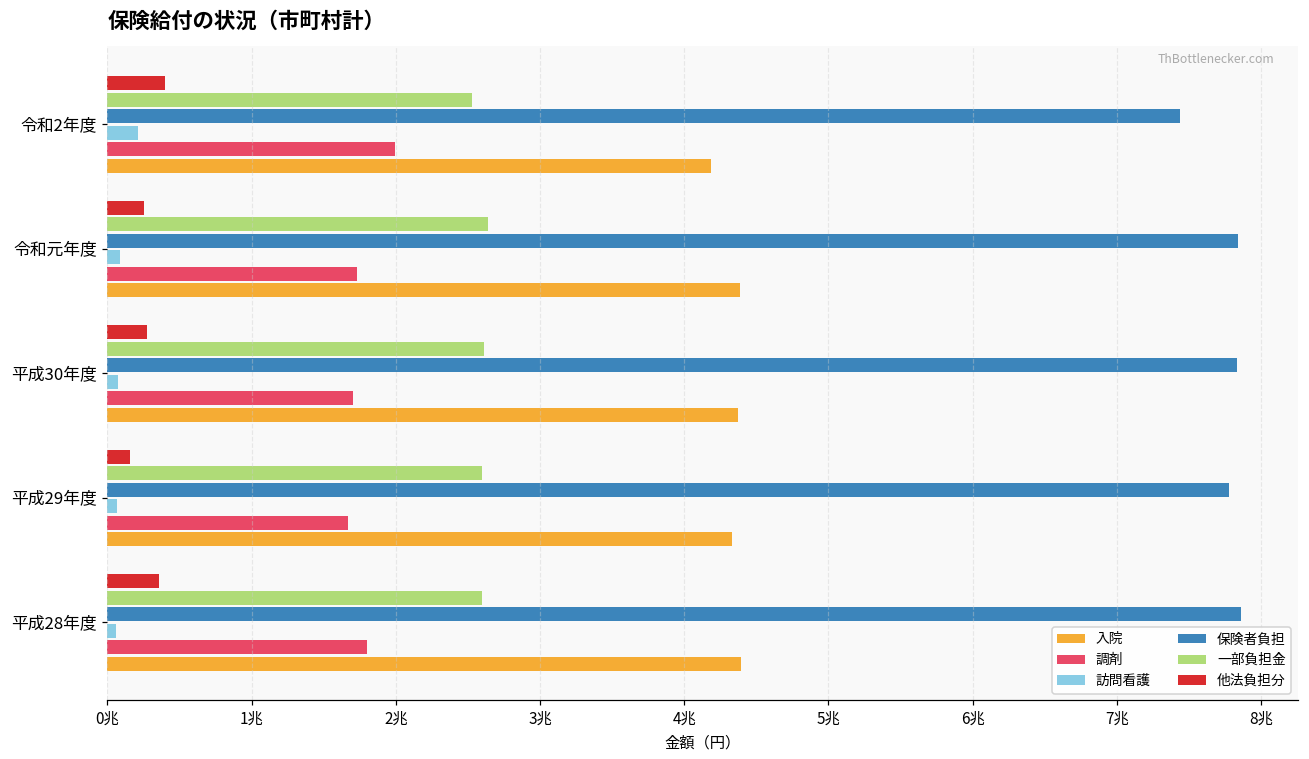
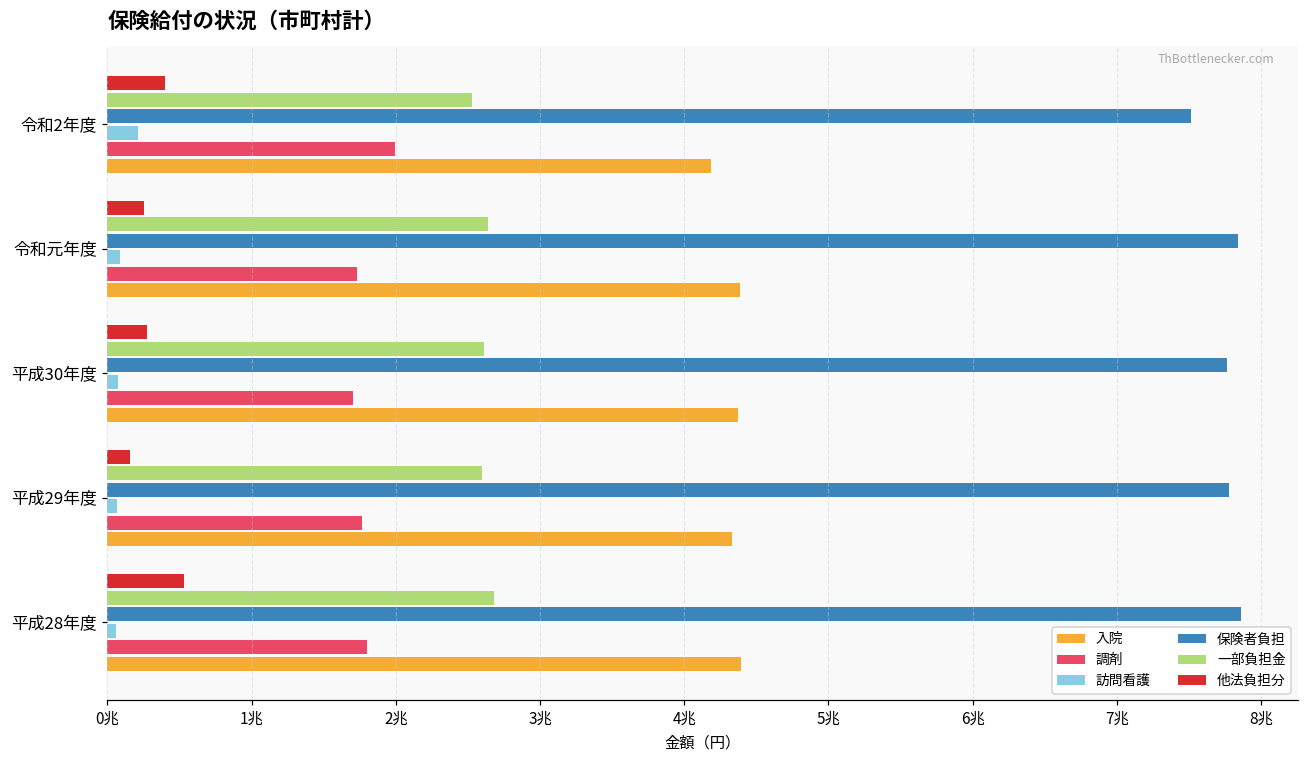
  {
    "入院": {
      "令和2年度": "4.19兆",
      "令和元年度": "4.38兆",
      "平成30年度": "4.37兆",
      "平成29年度": "4.33兆",
      "平成28年度": "4.39兆"
    },
    "調剤": {
      "令和2年度": "1.99兆",
      "令和元年度": "1.73兆",
      "平成30年度": "1.71兆",
-     "平成29年度": "1.67兆",
+     "平成29年度": "1.77兆",
      "平成28年度": "1.80兆"
    },
    "訪問看護": {
      "令和2年度": "0.21兆",
      "令和元年度": "0.09兆",
      "平成30年度": "0.07兆",
      "平成29年度": "0.07兆",
      "平成28年度": "0.06兆"
    },
    "保険者負担": {
-     "令和2年度": "7.44兆",
+     "令和2年度": "7.51兆",
      "令和元年度": "7.84兆",
-     "平成30年度": "7.83兆",
+     "平成30年度": "7.77兆",
      "平成29年度": "7.78兆",
      "平成28年度": "7.86兆"
    },
    "一部負担金": {
      "令和2年度": "2.53兆",
      "令和元年度": "2.64兆",
      "平成30年度": "2.61兆",
      "平成29年度": "2.60兆",
-     "平成28年度": "2.60兆"
+     "平成28年度": "2.68兆"
    },
    "他法負担分": {
      "令和2年度": "0.40兆",
      "令和元年度": "0.25兆",
      "平成30年度": "0.28兆",
      "平成29年度": "0.16兆",
-     "平成28年度": "0.35兆"
+     "平成28年度": "0.53兆"
    }
  }
